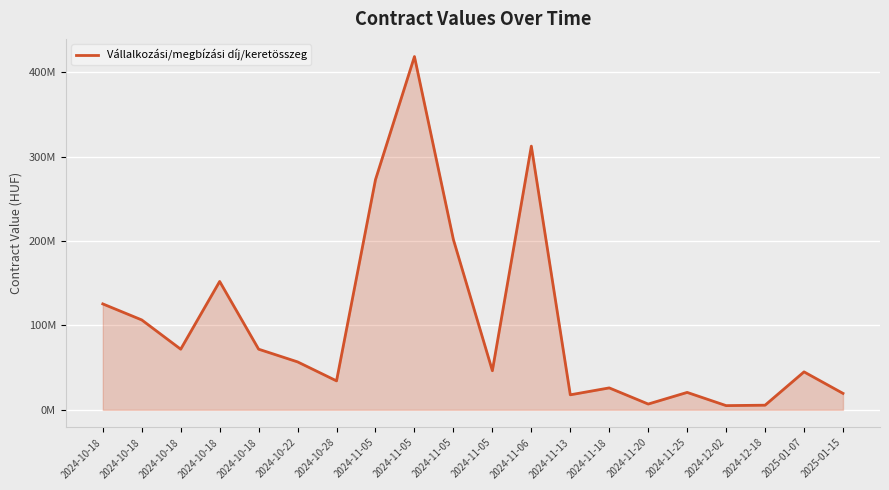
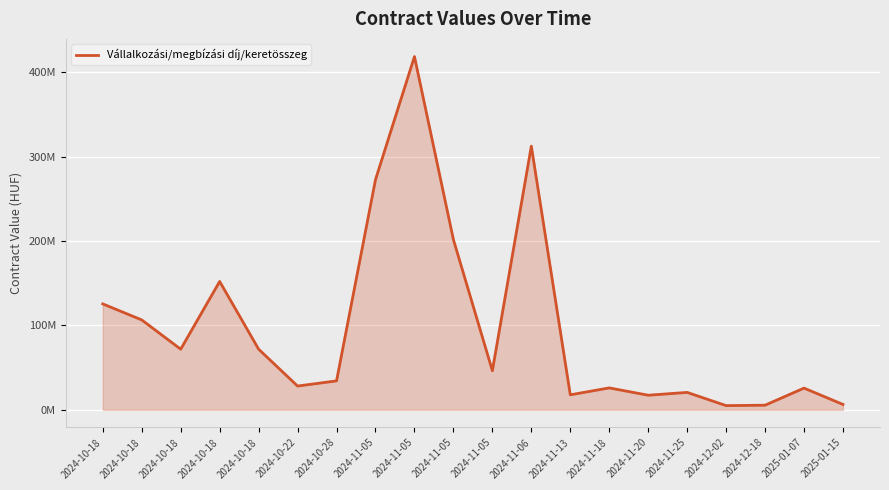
  {
-   "2024-10-22": 60000000,
+   "2024-10-22": 30000000,
    "2024-10-28": 30000000,
    "2024-11-06": 310000000,
    "2024-11-13": 20000000,
    "2024-11-18": 30000000,
-   "2024-11-20": 10000000,
+   "2024-11-20": 20000000,
    "2024-11-25": 20000000,
    "2024-12-02": 10000000,
    "2024-12-18": 10000000,
-   "2025-01-07": 50000000,
-   "2025-01-15": 20000000
+   "2025-01-07": 30000000,
+   "2025-01-15": 10000000
  }
